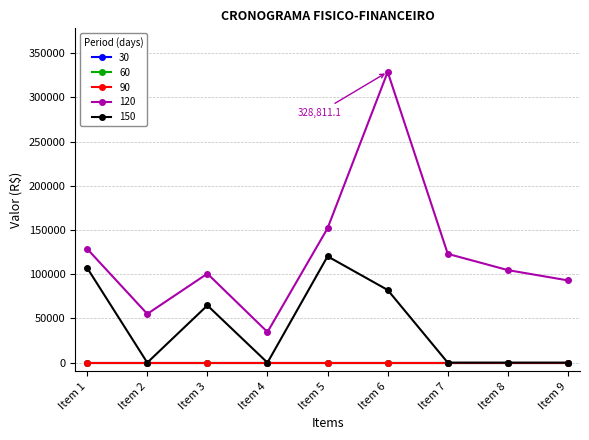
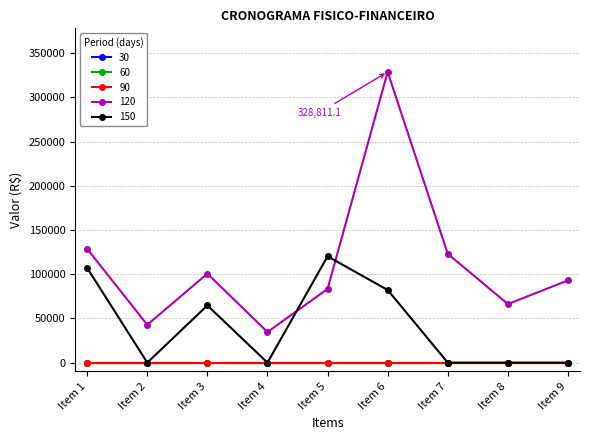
  {
    "90": {
      "Item 1": 0,
      "Item 3": 0,
      "Item 5": 0,
      "Item 6": 0
    },
    "120": {
      "Item 1": 130000,
-     "Item 2": 60000,
+     "Item 2": 40000,
      "Item 3": 100000,
      "Item 4": 30000,
-     "Item 5": 150000,
+     "Item 5": 80000,
      "Item 7": 120000,
-     "Item 8": 100000,
+     "Item 8": 70000,
      "Item 9": 90000
    },
    "150": {
      "Item 1": 110000,
      "Item 3": 60000,
      "Item 5": 120000,
      "Item 6": 80000
    }
  }
